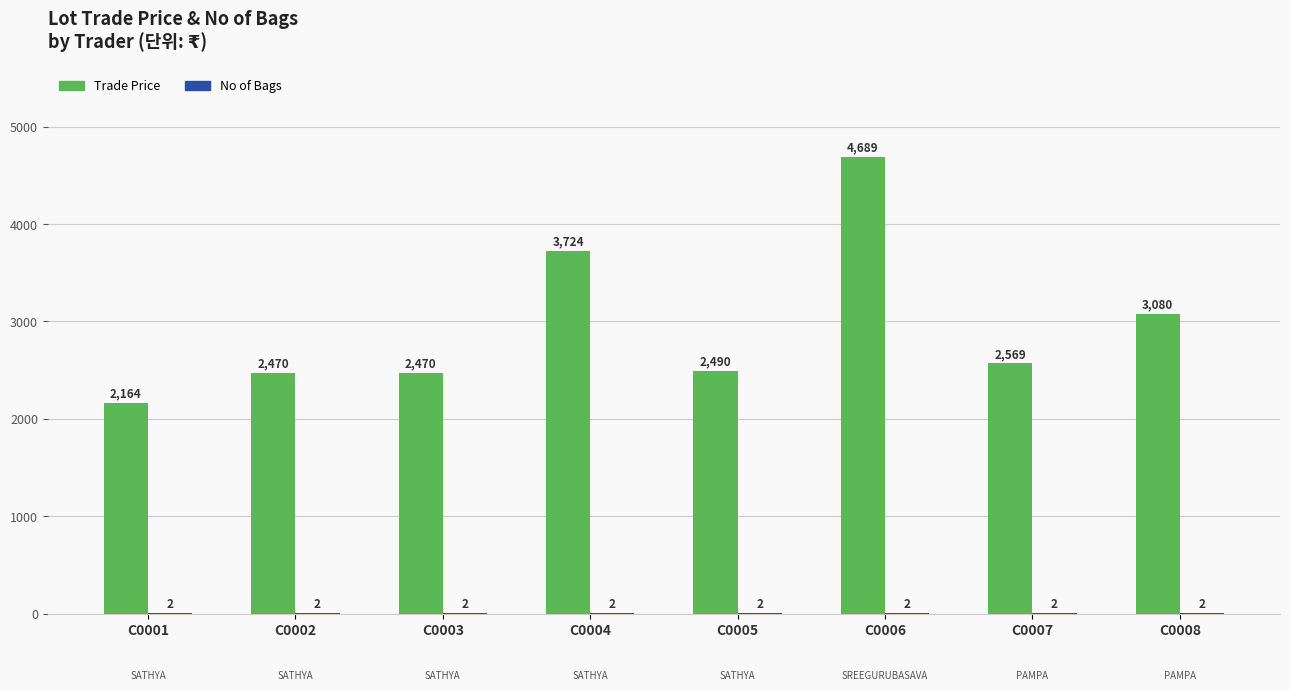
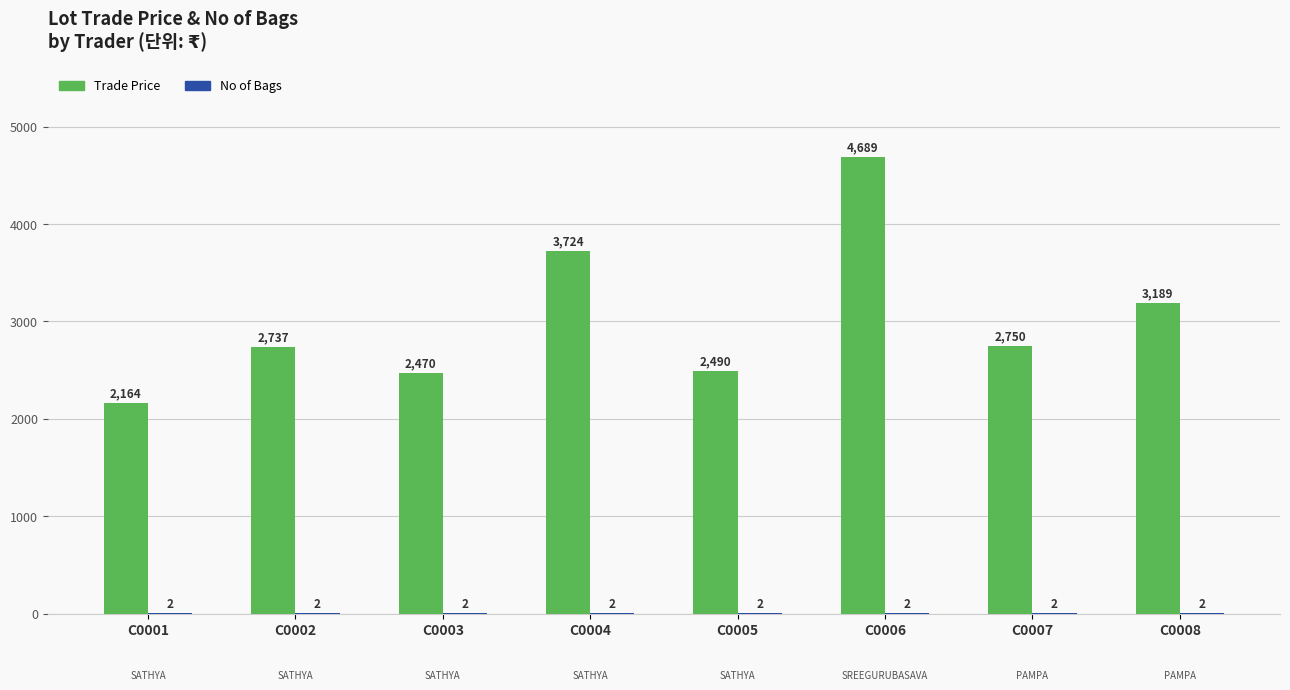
  {
    "Trade Price": {
      "C0001": "2,164",
-     "C0002": "2,470",
+     "C0002": "2,737",
      "C0003": "2,470",
      "C0004": "3,724",
      "C0005": "2,490",
      "C0006": "4,689",
-     "C0007": "2,569",
-     "C0008": "3,080"
+     "C0007": "2,750",
+     "C0008": "3,189"
    },
    "No of Bags": {
      "C0001": "2",
      "C0002": "2",
      "C0003": "2",
      "C0004": "2",
      "C0005": "2",
      "C0006": "2",
      "C0007": "2",
      "C0008": "2"
    }
  }
